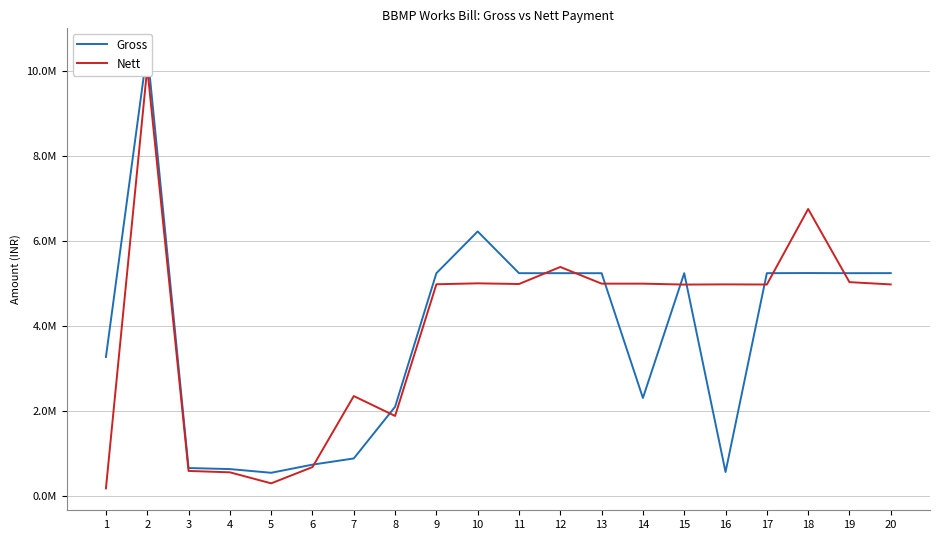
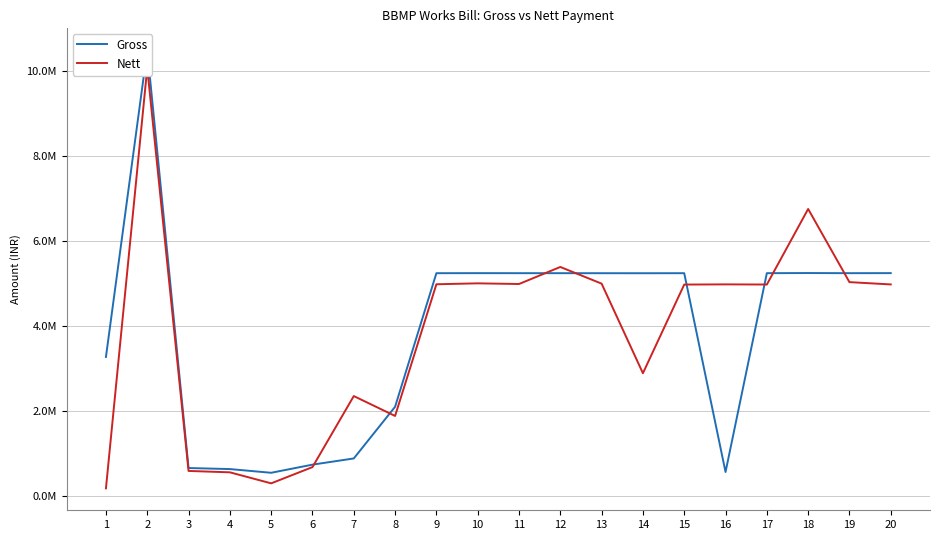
  {
    "Gross": {
      "1": 3300000,
      "3": 700000,
      "4": 600000,
      "5": 500000,
      "7": 900000,
      "8": 2100000,
      "9": 5200000,
-     "10": 6200000,
+     "10": 5200000,
      "11": 5200000,
      "12": 5200000,
      "13": 5200000,
-     "14": 2300000,
+     "14": 5200000,
      "15": 5200000,
      "16": 600000,
      "17": 5200000,
      "18": 5200000,
      "19": 5200000,
      "20": 5200000
    },
    "Nett": {
      "1": 200000,
      "3": 600000,
      "4": 600000,
      "5": 300000,
      "7": 2400000,
      "8": 1900000,
      "9": 5000000,
      "10": 5000000,
      "11": 5000000,
      "12": 5400000,
      "13": 5000000,
-     "14": 5000000,
+     "14": 2900000,
      "15": 5000000,
      "16": 5000000,
      "17": 5000000,
      "18": 6800000,
      "19": 5000000,
      "20": 5000000
    }
  }
